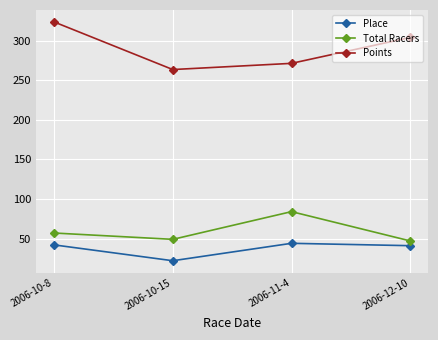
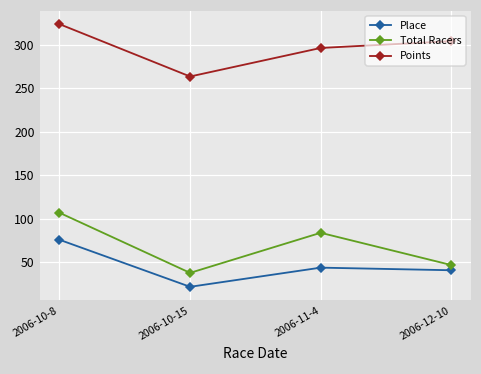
  {
    "Place": {
-     "2006-10-8": 40,
+     "2006-10-8": 80,
      "2006-10-15": 20,
      "2006-11-4": 40,
      "2006-12-10": 40
    },
    "Total Racers": {
-     "2006-10-8": 60,
-     "2006-10-15": 50,
+     "2006-10-8": 110,
+     "2006-10-15": 40,
      "2006-11-4": 80,
      "2006-12-10": 50
    },
    "Points": {
      "2006-10-8": 320,
      "2006-10-15": 260,
-     "2006-11-4": 270
+     "2006-11-4": 300
    }
  }
